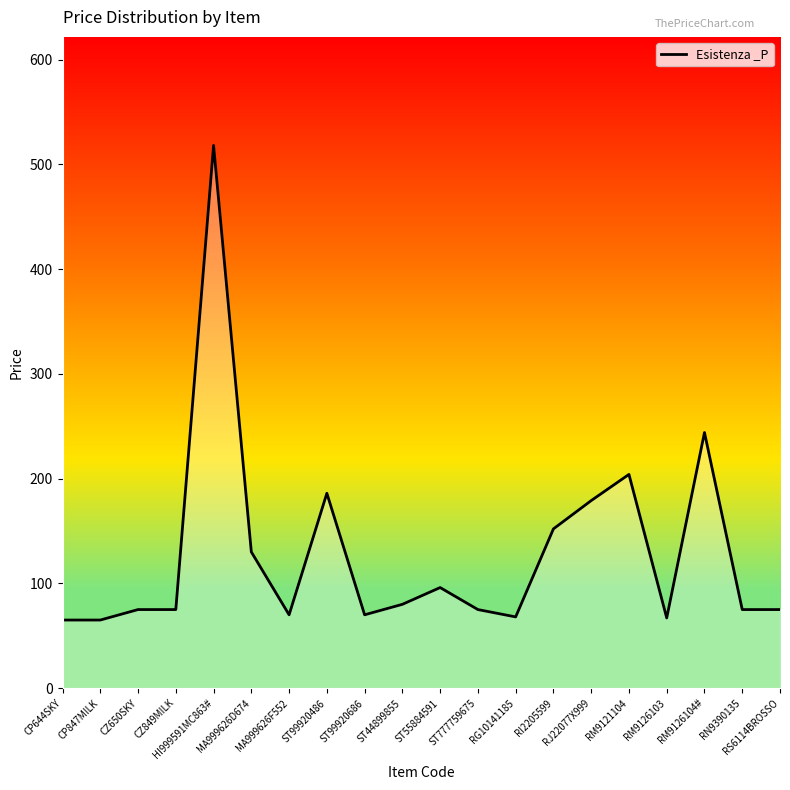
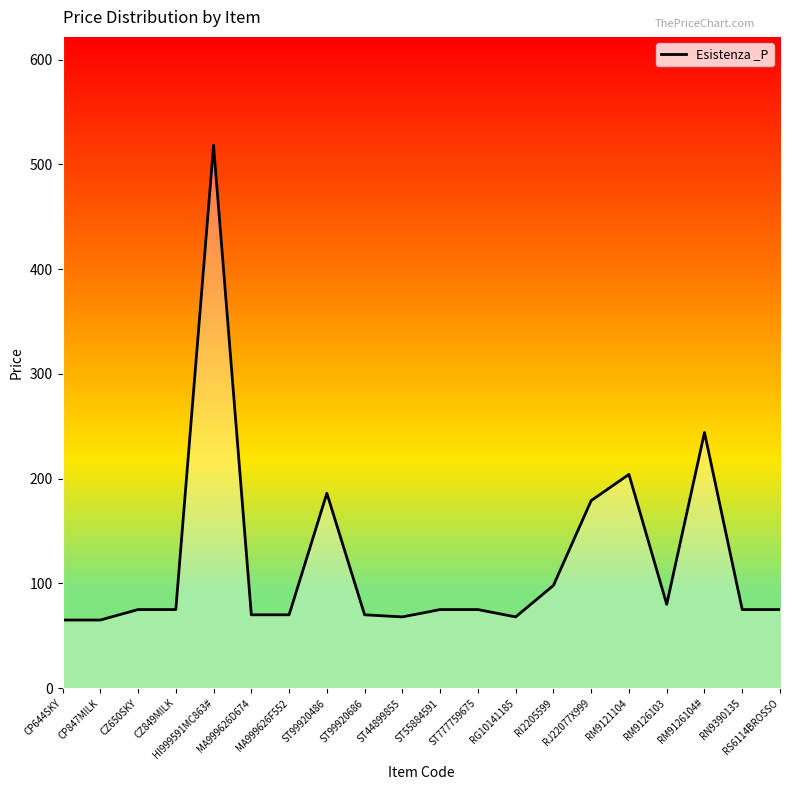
  {
    "CP644SKY": 65,
    "CP847MILK": 65,
    "CZ650SKY": 75,
    "CZ849MILK": 75,
    "HI999591MC863#": 518,
-   "MA999626D674": 130,
+   "MA999626D674": 70,
    "MA999626F552": 70,
    "ST99920486": 186,
    "ST99920686": 70,
-   "ST44899855": 80,
-   "ST55884591": 96,
+   "ST44899855": 68,
+   "ST55884591": 75,
    "ST777759675": 75,
    "RG10141185": 68,
-   "RI2205599": 152,
+   "RI2205599": 98,
    "RJ22077X999": 179,
    "RM9121104": 204,
-   "RM9126103": 67,
+   "RM9126103": 80,
    "RM9126104#": 244,
    "RN9390135": 75,
    "RS6114BROSSO": 75
  }
